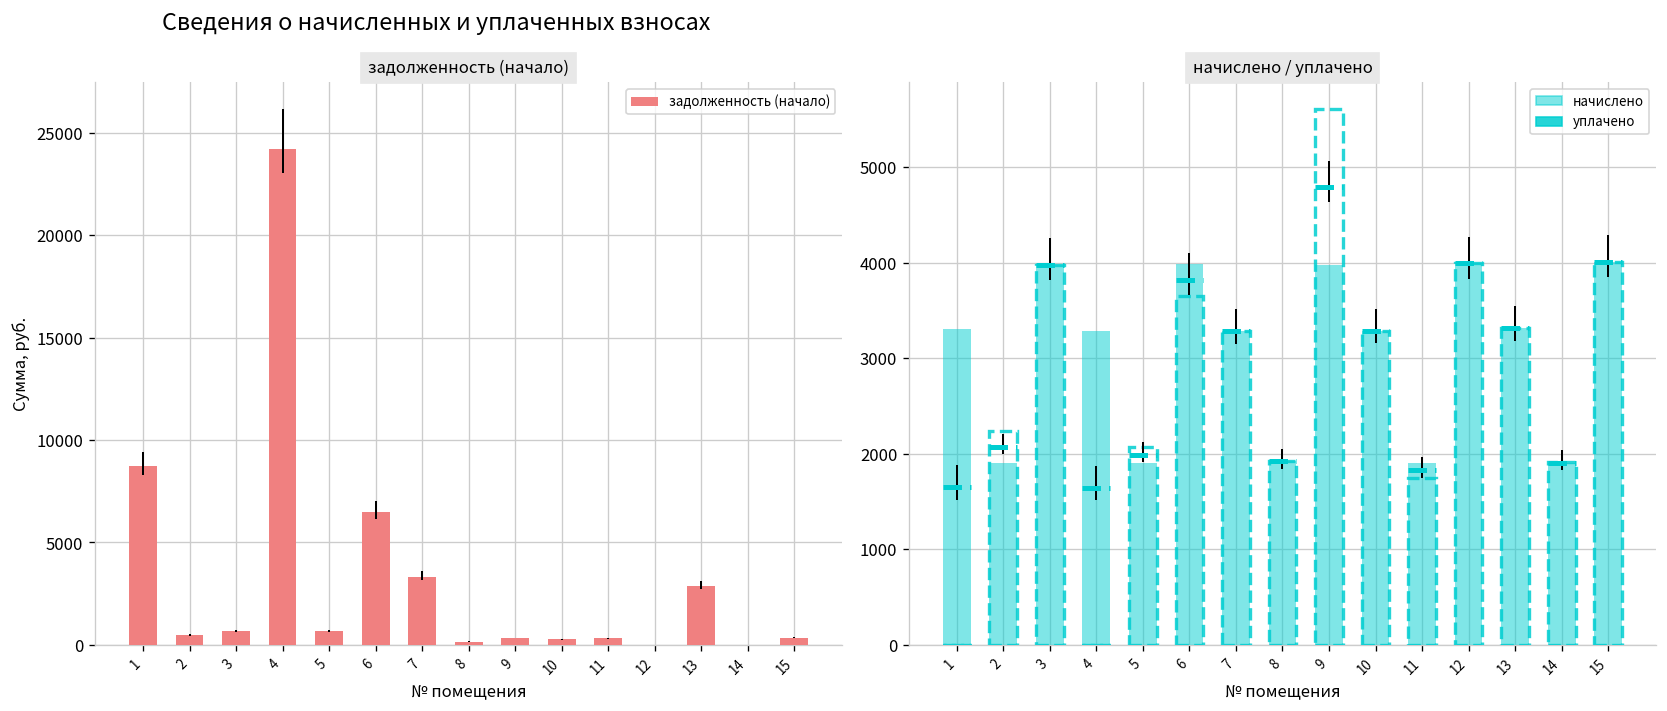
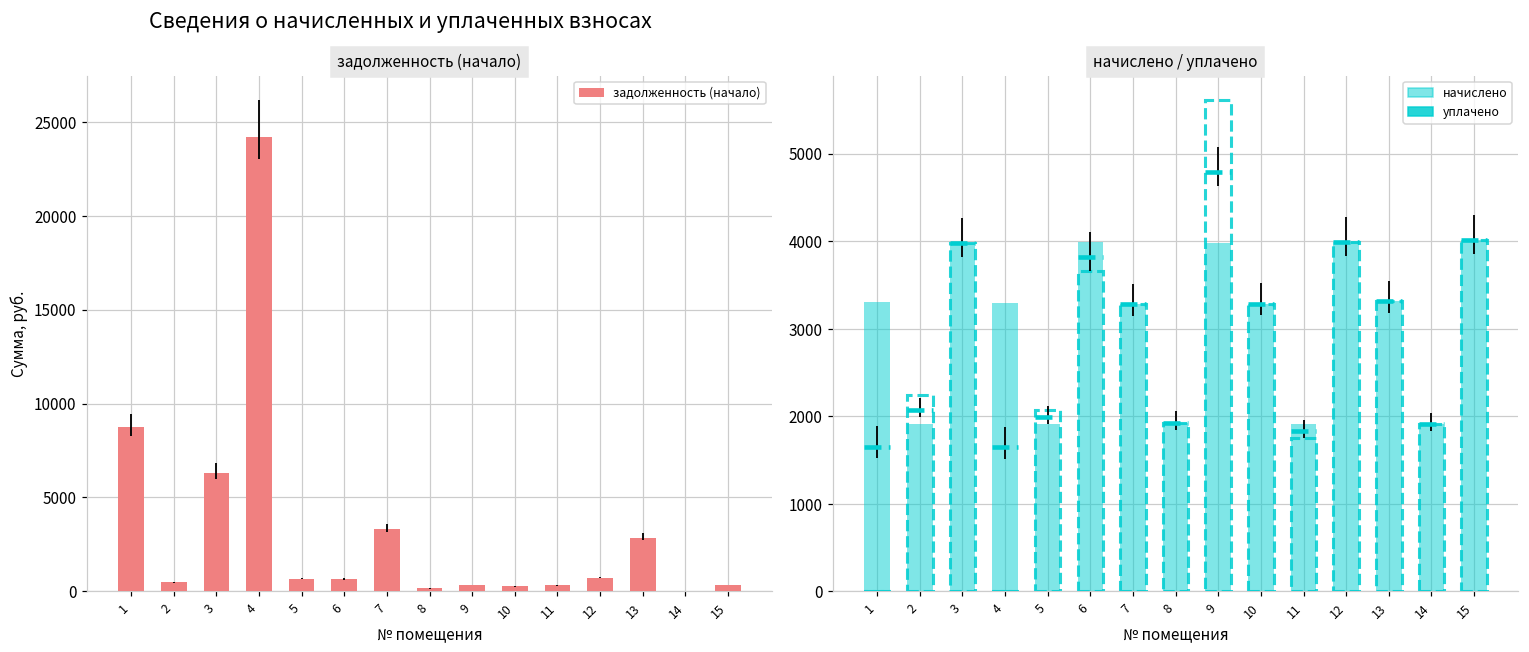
  {
    "задолженность (начало)": {
      "1": 8700,
      "2": 500,
-     "3": 700,
+     "3": 6300,
      "4": 24200,
      "5": 700,
-     "6": 6500,
+     "6": 700,
      "7": 3300,
      "8": 200,
      "9": 300,
      "10": 300,
      "11": 300,
-     "12": 0,
+     "12": 700,
      "13": 2900,
      "14": 0,
      "15": 300
    }
  }
